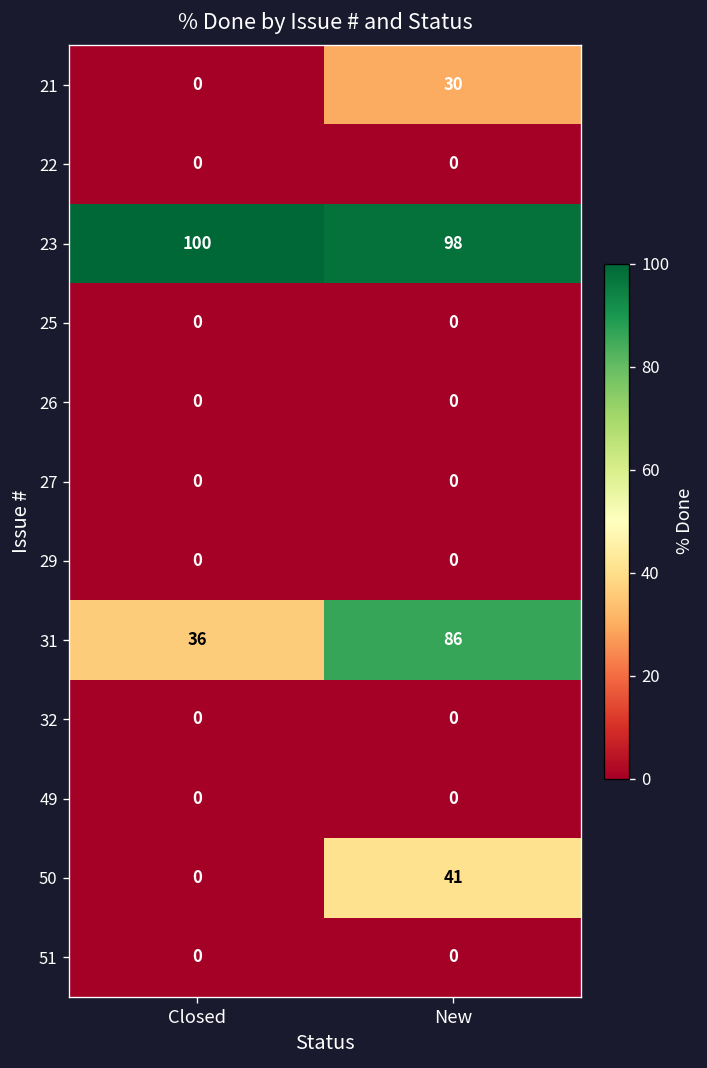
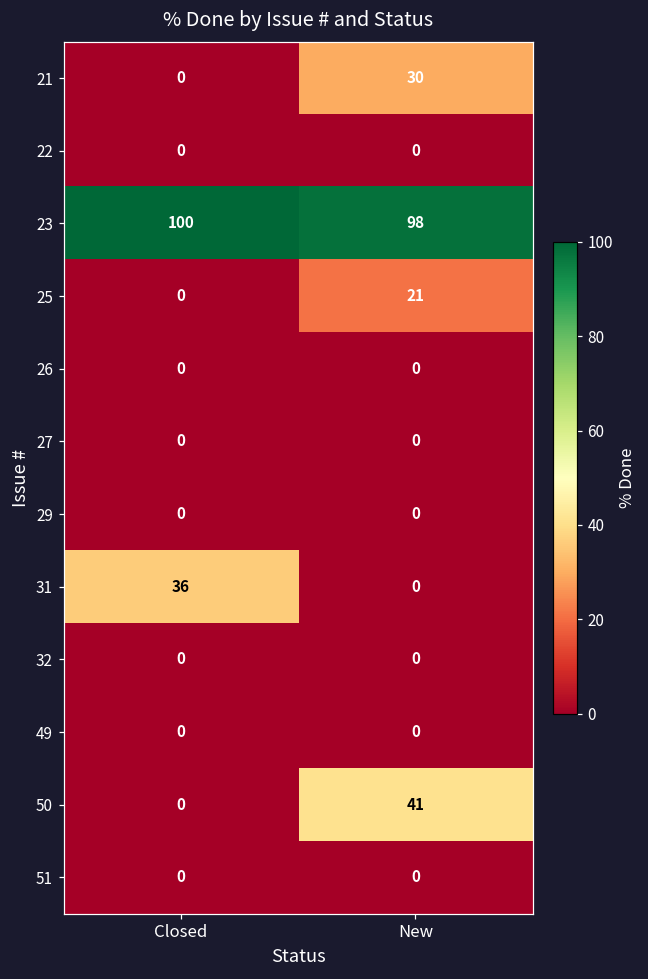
  {
    "21": {
      "Closed": 0,
      "New": 30
    },
    "22": {
      "Closed": 0,
      "New": 0
    },
    "23": {
      "Closed": 100,
      "New": 98
    },
    "25": {
      "Closed": 0,
-     "New": 0
+     "New": 21
    },
    "26": {
      "Closed": 0,
      "New": 0
    },
    "27": {
      "Closed": 0,
      "New": 0
    },
    "29": {
      "Closed": 0,
      "New": 0
    },
    "31": {
      "Closed": 36,
-     "New": 86
+     "New": 0
    },
    "32": {
      "Closed": 0,
      "New": 0
    },
    "49": {
      "Closed": 0,
      "New": 0
    },
    "50": {
      "Closed": 0,
      "New": 41
    },
    "51": {
      "Closed": 0,
      "New": 0
    }
  }
